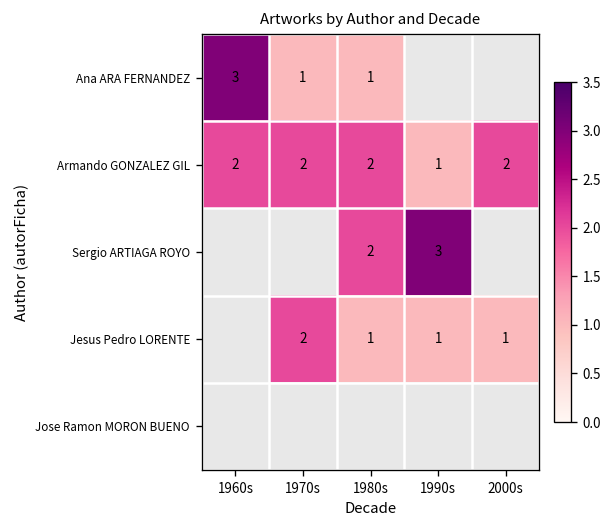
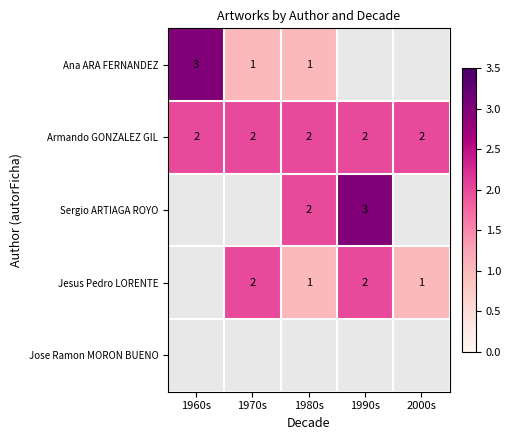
  {
    "Armando GONZALEZ GIL": {
-     "1990s": 1
+     "1990s": 2
    },
    "Jesus Pedro LORENTE": {
-     "1990s": 1
+     "1990s": 2
    }
  }
